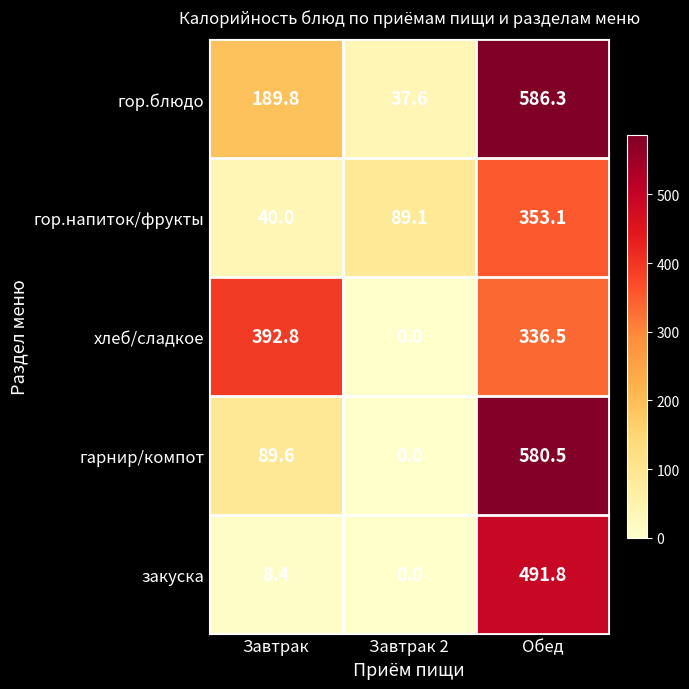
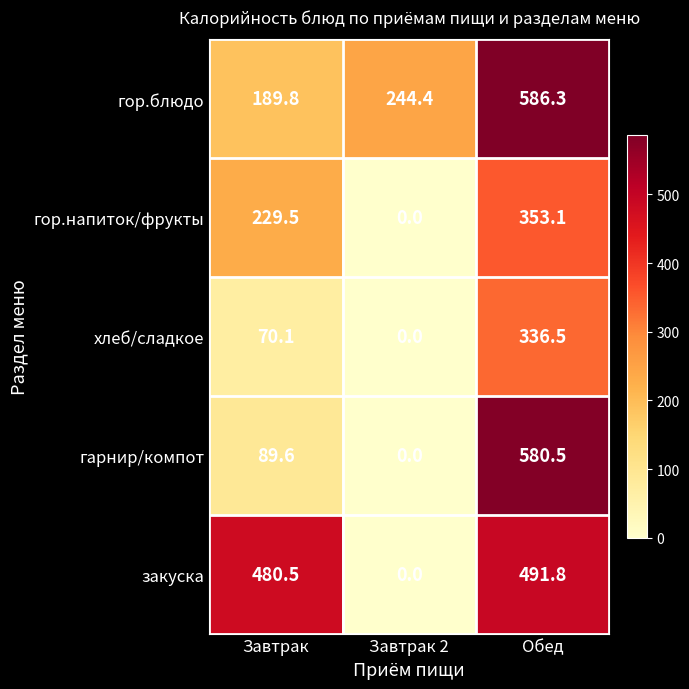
  {
    "гор.блюдо": {
      "Завтрак": 189.8,
-     "Завтрак 2": 37.6,
+     "Завтрак 2": 244.4,
      "Обед": 586.3
    },
    "гор.напиток/фрукты": {
-     "Завтрак": 40.0,
-     "Завтрак 2": 89.1,
+     "Завтрак": 229.5,
+     "Завтрак 2": 0.0,
      "Обед": 353.1
    },
    "хлеб/сладкое": {
-     "Завтрак": 392.8,
+     "Завтрак": 70.1,
      "Завтрак 2": 0.0,
      "Обед": 336.5
    },
    "гарнир/компот": {
      "Завтрак": 89.6,
      "Завтрак 2": 0.0,
      "Обед": 580.5
    },
    "закуска": {
-     "Завтрак": 8.4,
+     "Завтрак": 480.5,
      "Завтрак 2": 0.0,
      "Обед": 491.8
    }
  }
